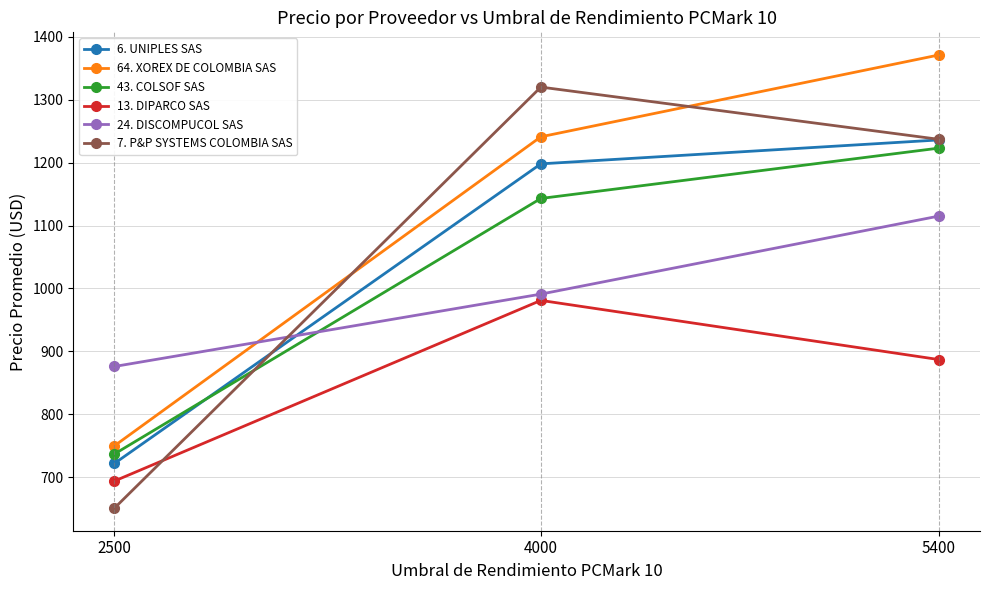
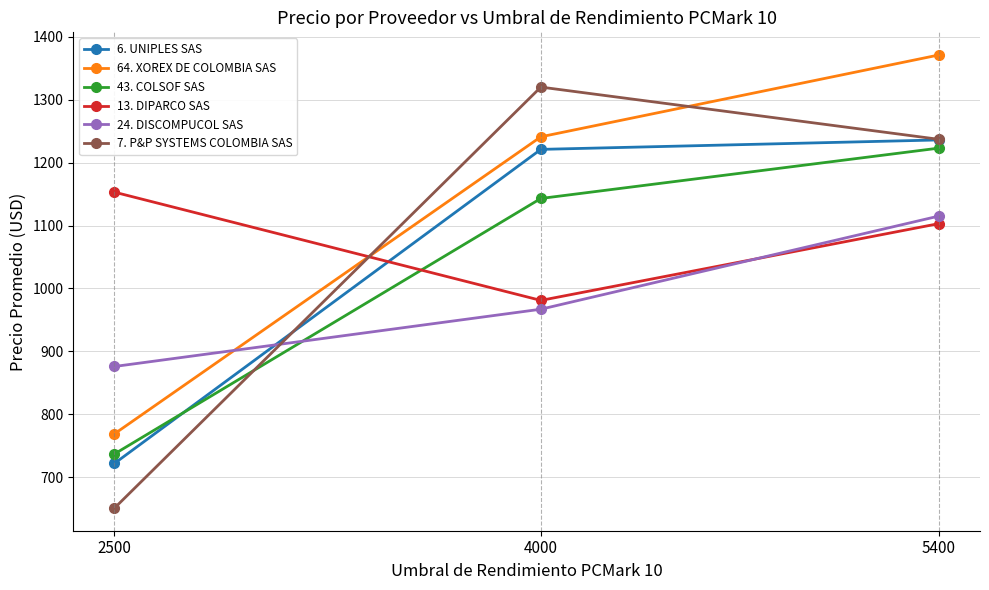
  {
    "6. UNIPLES SAS": {
      "2500": 720,
-     "4000": 1200
+     "4000": 1220
    },
    "64. XOREX DE COLOMBIA SAS": {
-     "2500": 750,
+     "2500": 770,
      "4000": 1240,
      "5400": 1370
    },
    "43. COLSOF SAS": {
      "2500": 740,
      "4000": 1140,
      "5400": 1220
    },
    "13. DIPARCO SAS": {
-     "2500": 690,
+     "2500": 1150,
      "4000": 980,
-     "5400": 890
+     "5400": 1100
    },
    "24. DISCOMPUCOL SAS": {
      "2500": 880,
-     "4000": 990,
+     "4000": 970,
      "5400": 1120
    },
    "7. P&P SYSTEMS COLOMBIA SAS": {
      "2500": 650,
      "4000": 1320
    }
  }
